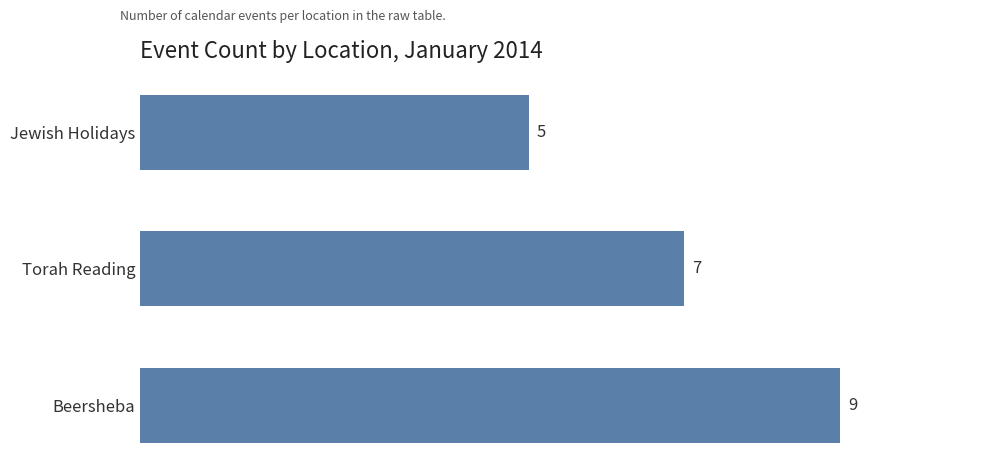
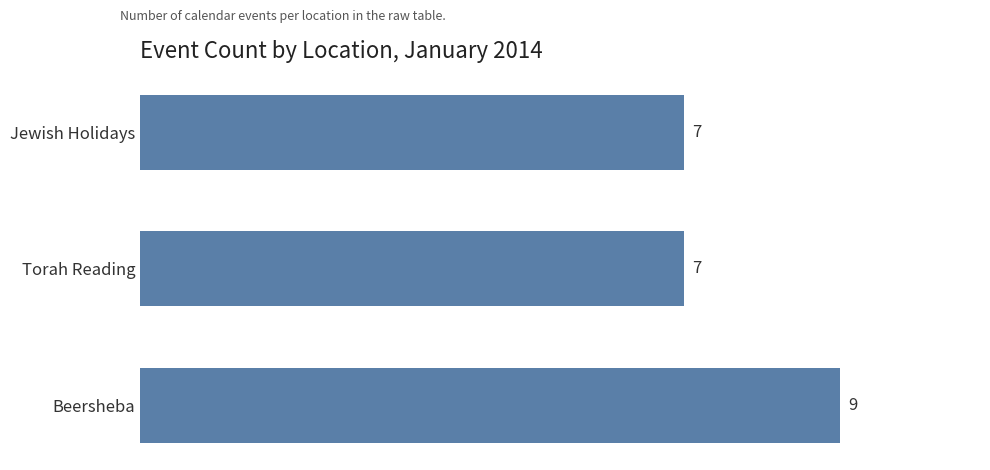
  {
-   "Jewish Holidays": 5,
+   "Jewish Holidays": 7,
    "Torah Reading": 7,
    "Beersheba": 9
  }
